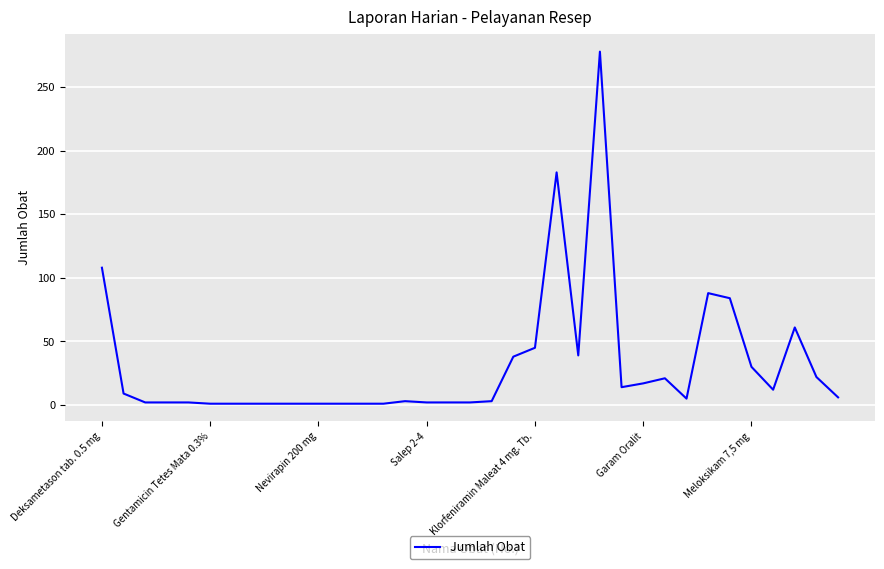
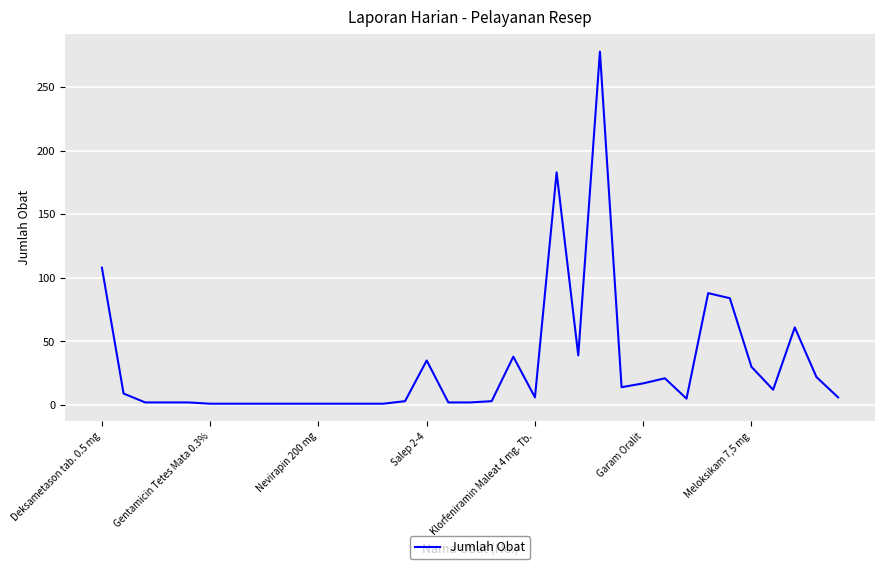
  {
    "Deksametason tab. 0.5 mg": 108,
    "Gentamicin Tetes Mata 0.3%": 1,
    "Nevirapin 200 mg": 1,
-   "Salep 2-4": 2,
-   "Klorfeniramin Maleat 4 mg. Tb.": 45,
+   "Salep 2-4": 35,
+   "Klorfeniramin Maleat 4 mg. Tb.": 6,
    "Garam Oralit": 17,
    "Meloksikam 7,5 mg": 30
  }
